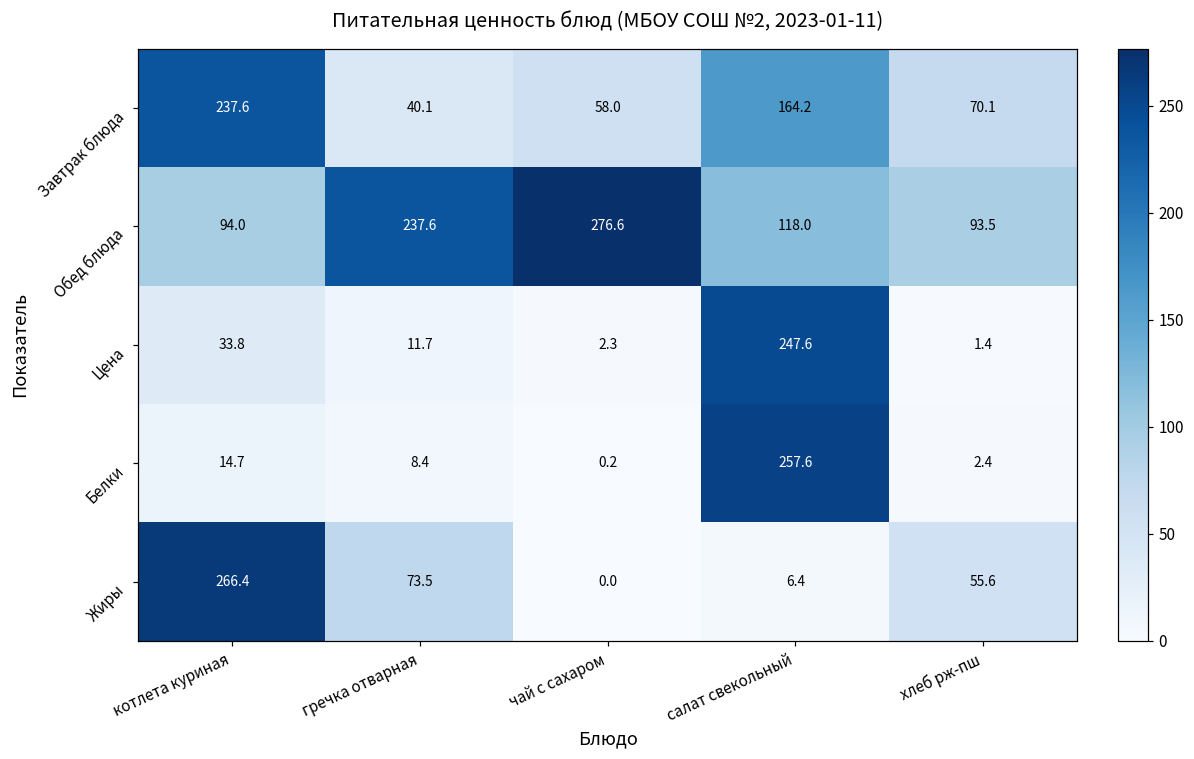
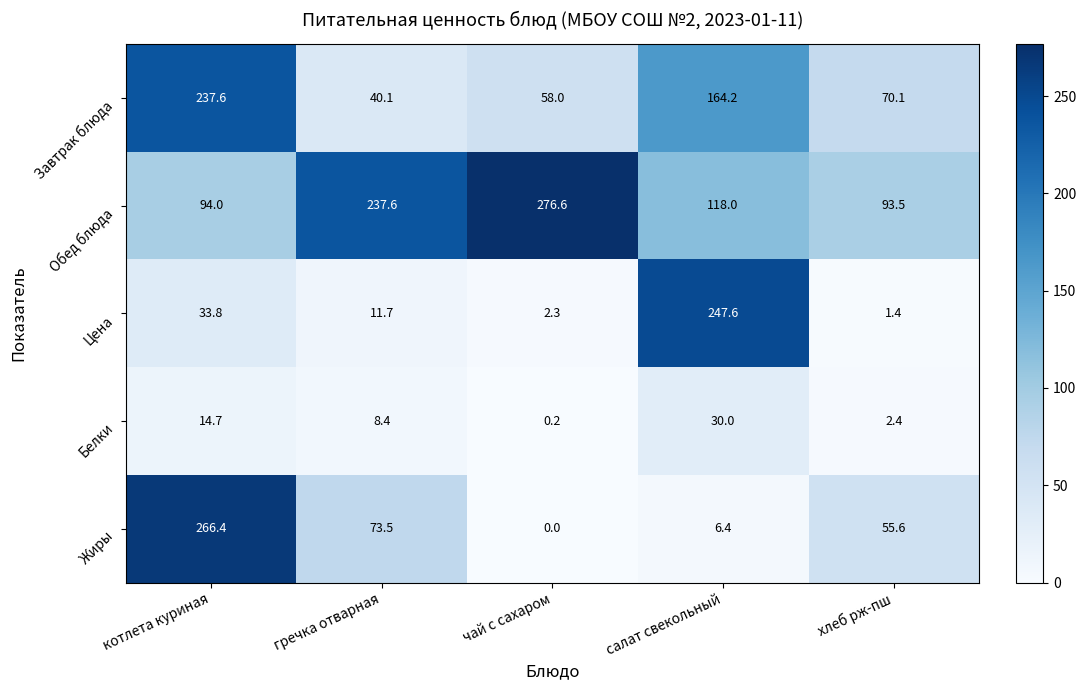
  {
    "Завтрак блюда": {
      "котлета куриная": 237.6,
      "гречка отварная": 40.1,
      "чай с сахаром": 58.0,
      "салат свекольный": 164.2,
      "хлеб рж-пш": 70.1
    },
    "Обед блюда": {
      "котлета куриная": 94.0,
      "гречка отварная": 237.6,
      "чай с сахаром": 276.6,
      "салат свекольный": 118.0,
      "хлеб рж-пш": 93.5
    },
    "Цена": {
      "котлета куриная": 33.8,
      "гречка отварная": 11.7,
      "чай с сахаром": 2.3,
      "салат свекольный": 247.6,
      "хлеб рж-пш": 1.4
    },
    "Белки": {
      "котлета куриная": 14.7,
      "гречка отварная": 8.4,
      "чай с сахаром": 0.2,
-     "салат свекольный": 257.6,
+     "салат свекольный": 30.0,
      "хлеб рж-пш": 2.4
    },
    "Жиры": {
      "котлета куриная": 266.4,
      "гречка отварная": 73.5,
      "чай с сахаром": 0.0,
      "салат свекольный": 6.4,
      "хлеб рж-пш": 55.6
    }
  }
